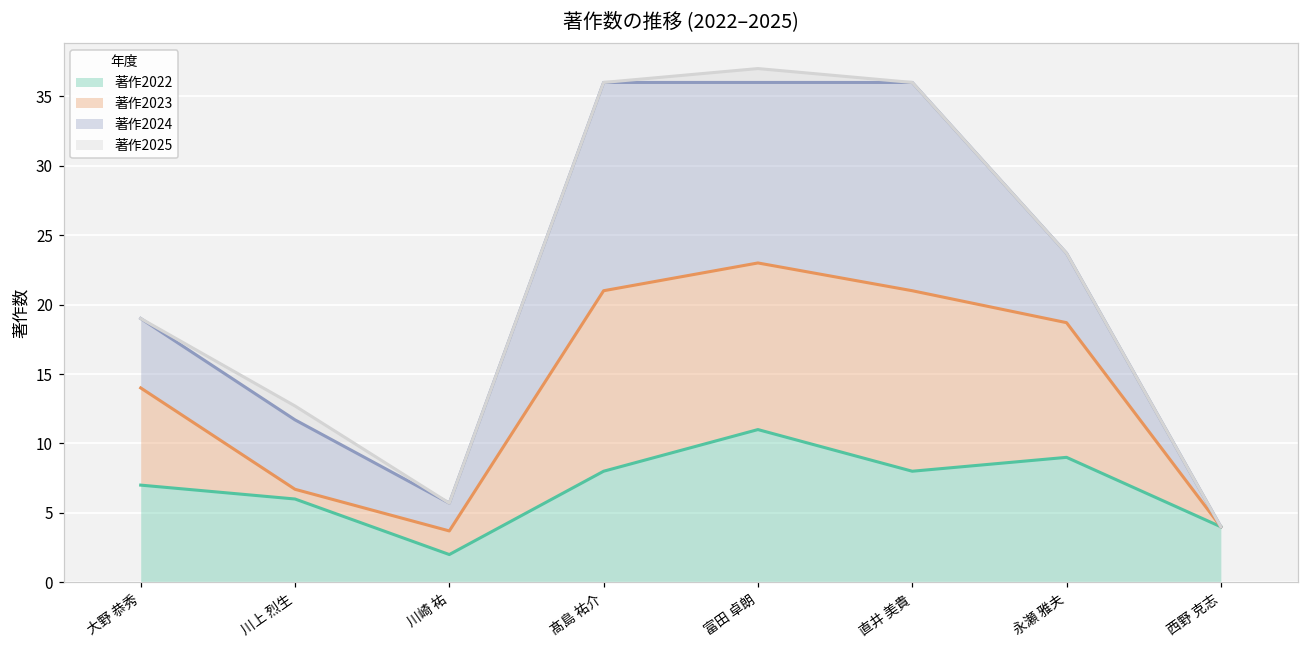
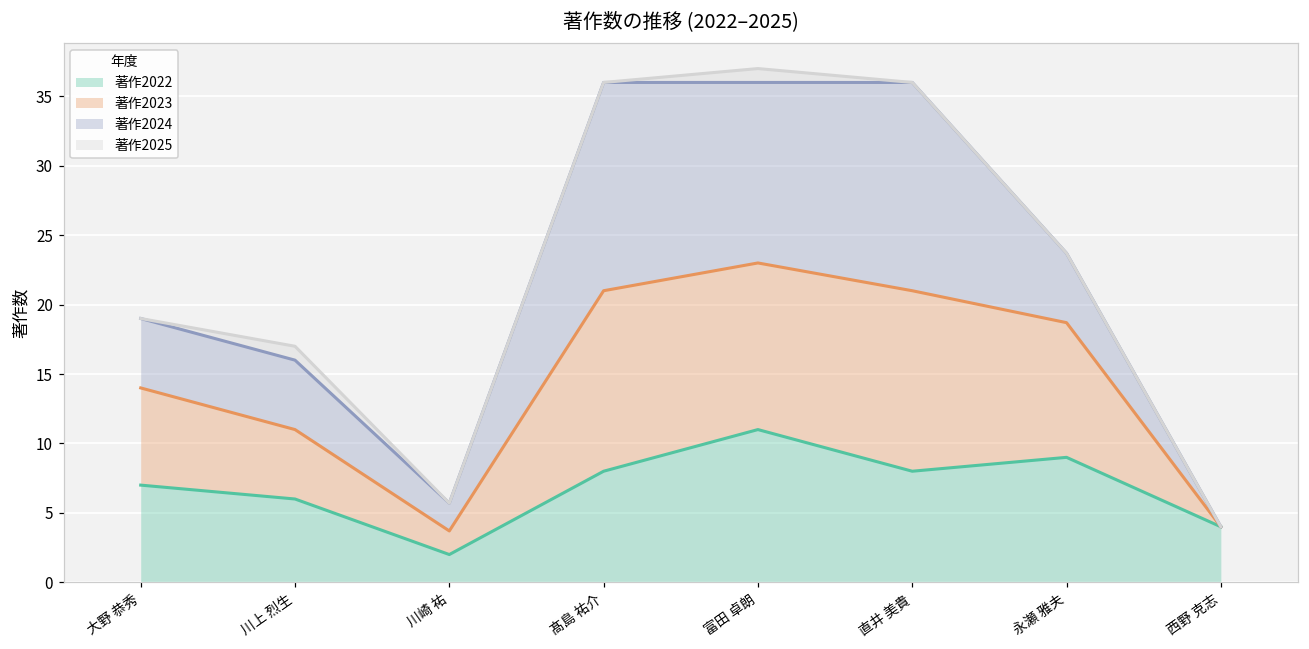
  {
    "著作2023": {
      "大野 恭秀": 7.0,
-     "川上 烈生": 0.7,
+     "川上 烈生": 5.0,
      "川崎 祐": 1.7,
      "髙島 祐介": 13.0,
      "富田 卓朗": 12.0,
      "直井 美貴": 13.0,
      "永瀬 雅夫": 9.7
    }
  }
